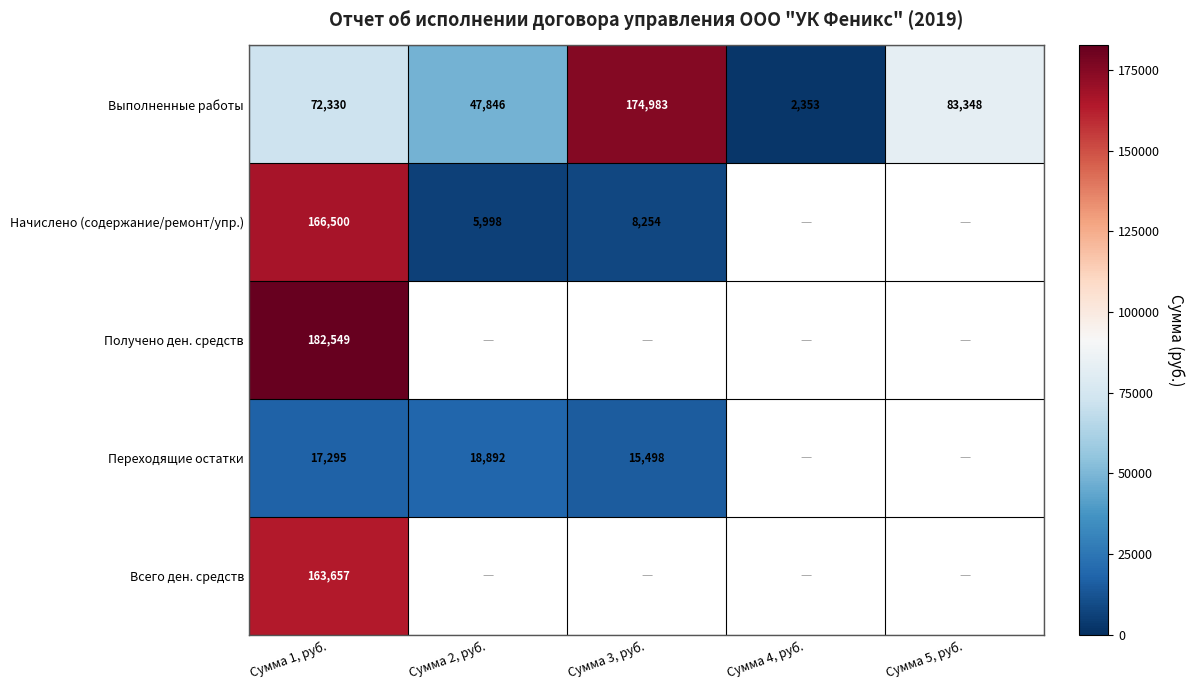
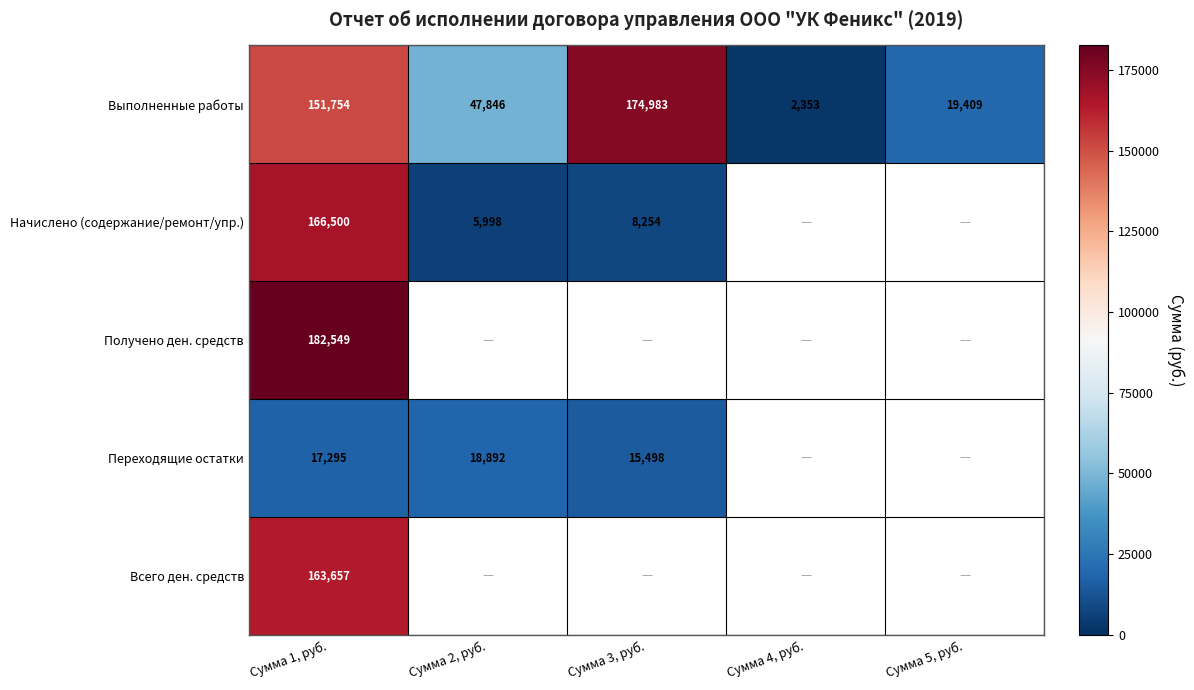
  {
    "Выполненные работы": {
-     "Сумма 1, руб.": "72,330",
+     "Сумма 1, руб.": "151,754",
      "Сумма 2, руб.": "47,846",
      "Сумма 3, руб.": "174,983",
      "Сумма 4, руб.": "2,353",
-     "Сумма 5, руб.": "83,348"
+     "Сумма 5, руб.": "19,409"
    },
    "Начислено (содержание/ремонт/упр.)": {
      "Сумма 1, руб.": "166,500",
      "Сумма 2, руб.": "5,998",
      "Сумма 3, руб.": "8,254"
    },
    "Получено ден. средств": {
      "Сумма 1, руб.": "182,549"
    },
    "Переходящие остатки": {
      "Сумма 1, руб.": "17,295",
      "Сумма 2, руб.": "18,892",
      "Сумма 3, руб.": "15,498"
    },
    "Всего ден. средств": {
      "Сумма 1, руб.": "163,657"
    }
  }
